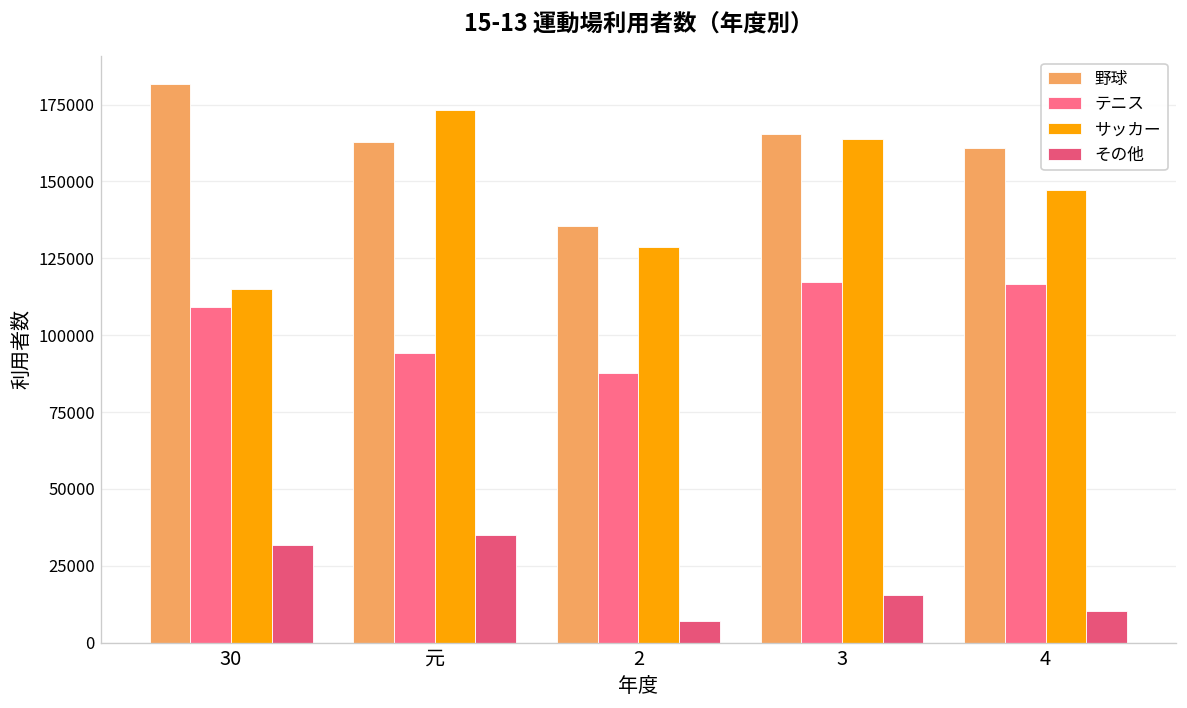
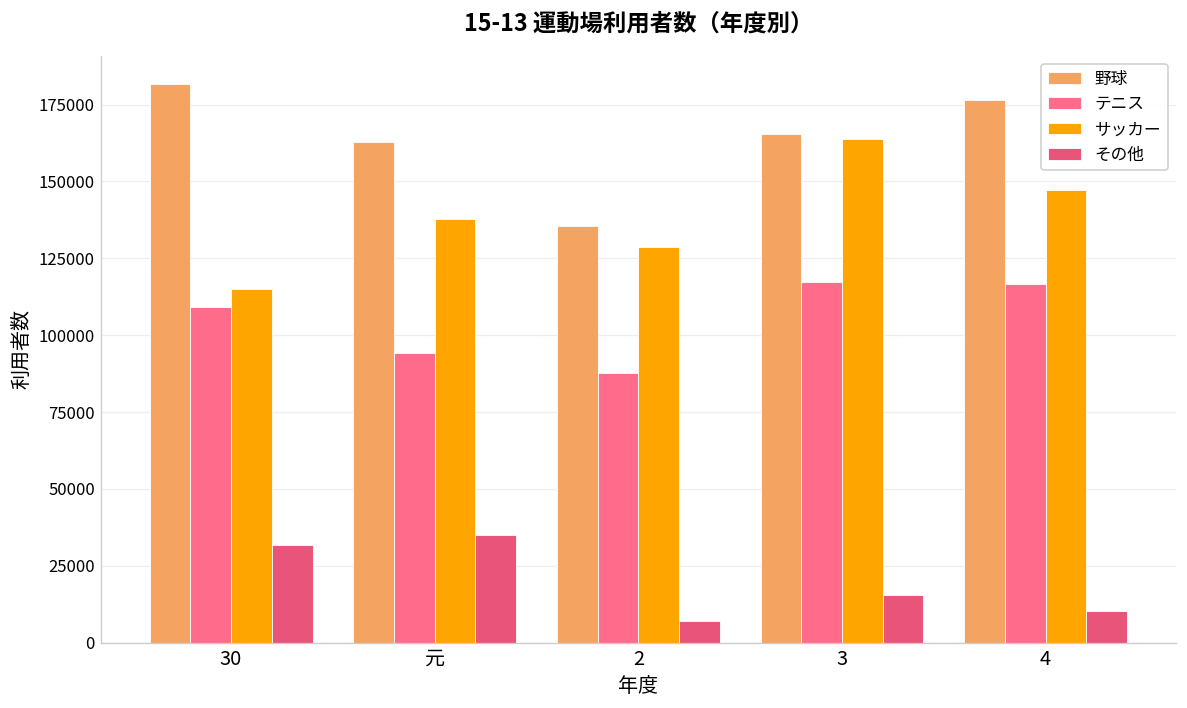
  {
    "野球": {
      "30": 182000,
      "元": 163000,
      "2": 136000,
      "3": 165000,
-     "4": 161000
+     "4": 176000
    },
    "サッカー": {
      "30": 115000,
-     "元": 173000,
+     "元": 138000,
      "2": 129000,
      "3": 164000,
      "4": 147000
    }
  }
